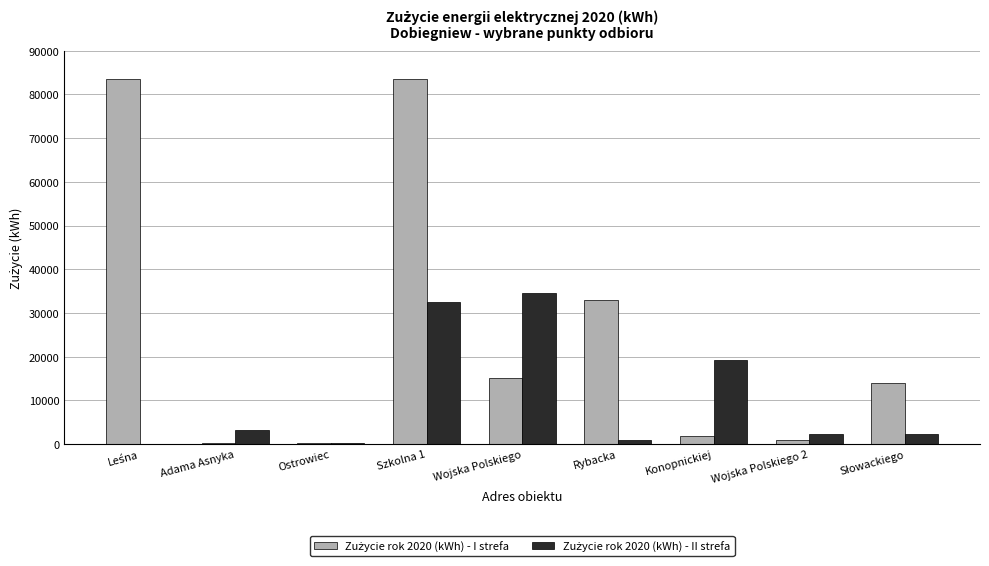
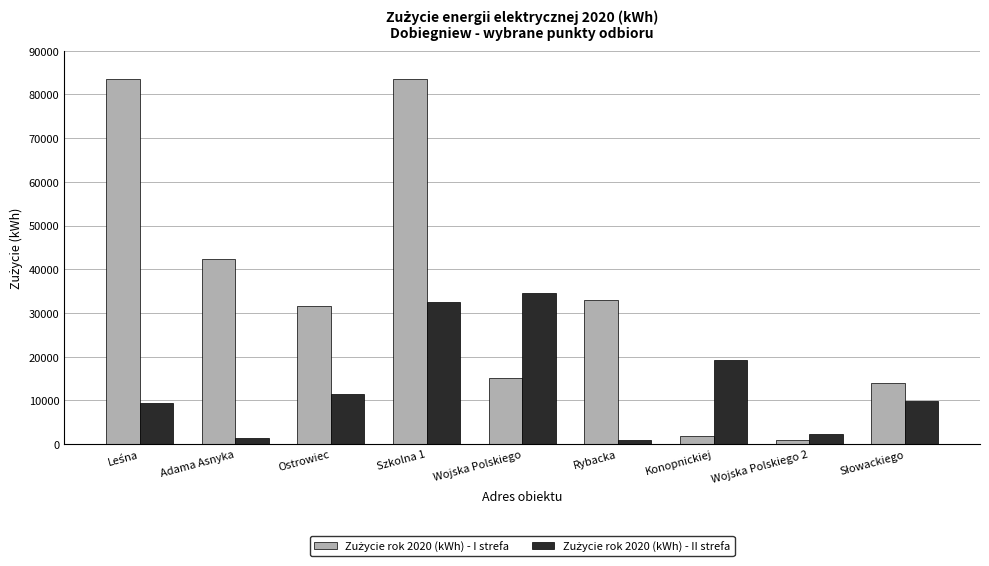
  {
    "Zużycie rok 2020 (kWh) - I strefa": {
      "Leśna": 84000,
-     "Adama Asnyka": 0,
-     "Ostrowiec": 0,
+     "Adama Asnyka": 42000,
+     "Ostrowiec": 32000,
      "Szkolna 1": 84000,
      "Wojska Polskiego": 15000,
      "Rybacka": 33000,
      "Konopnickiej": 2000,
      "Wojska Polskiego 2": 1000,
      "Słowackiego": 14000
    },
    "Zużycie rok 2020 (kWh) - II strefa": {
-     "Leśna": 0,
-     "Adama Asnyka": 3000,
-     "Ostrowiec": 0,
+     "Leśna": 9000,
+     "Adama Asnyka": 1000,
+     "Ostrowiec": 11000,
      "Szkolna 1": 32000,
      "Wojska Polskiego": 34000,
      "Rybacka": 1000,
      "Konopnickiej": 19000,
      "Wojska Polskiego 2": 2000,
-     "Słowackiego": 2000
+     "Słowackiego": 10000
    }
  }
